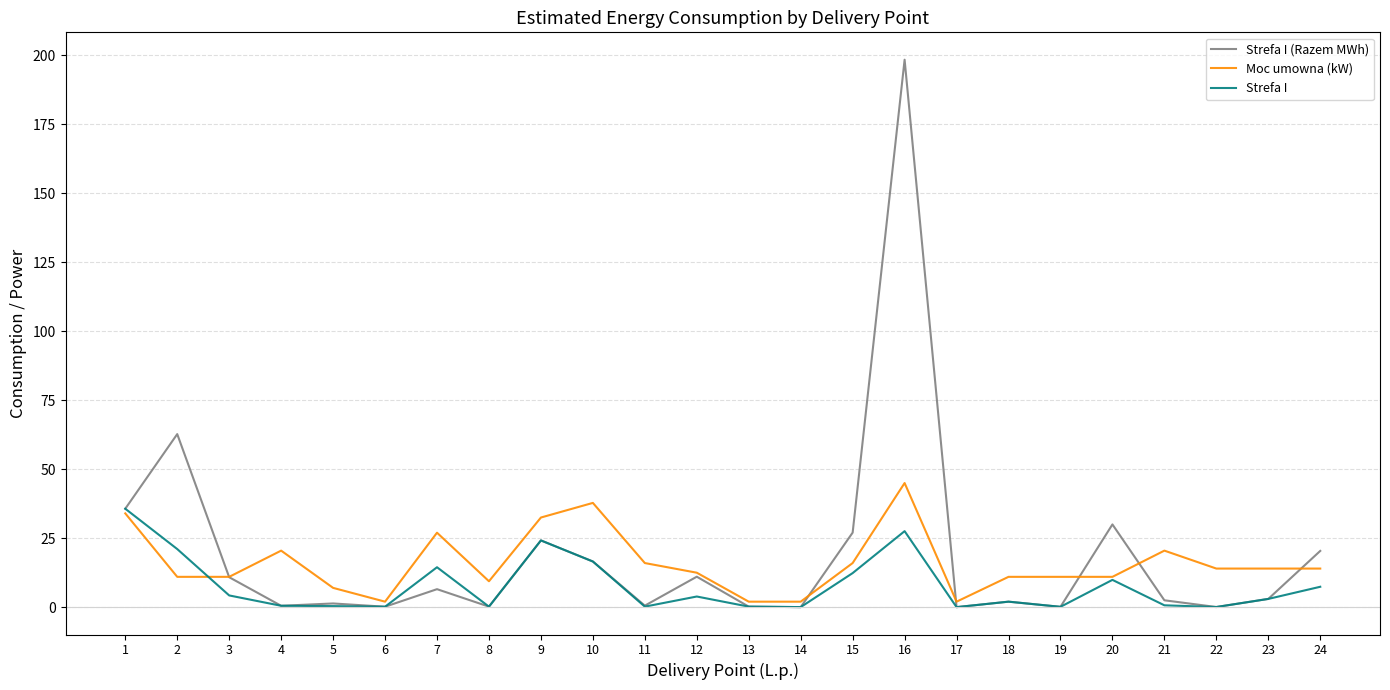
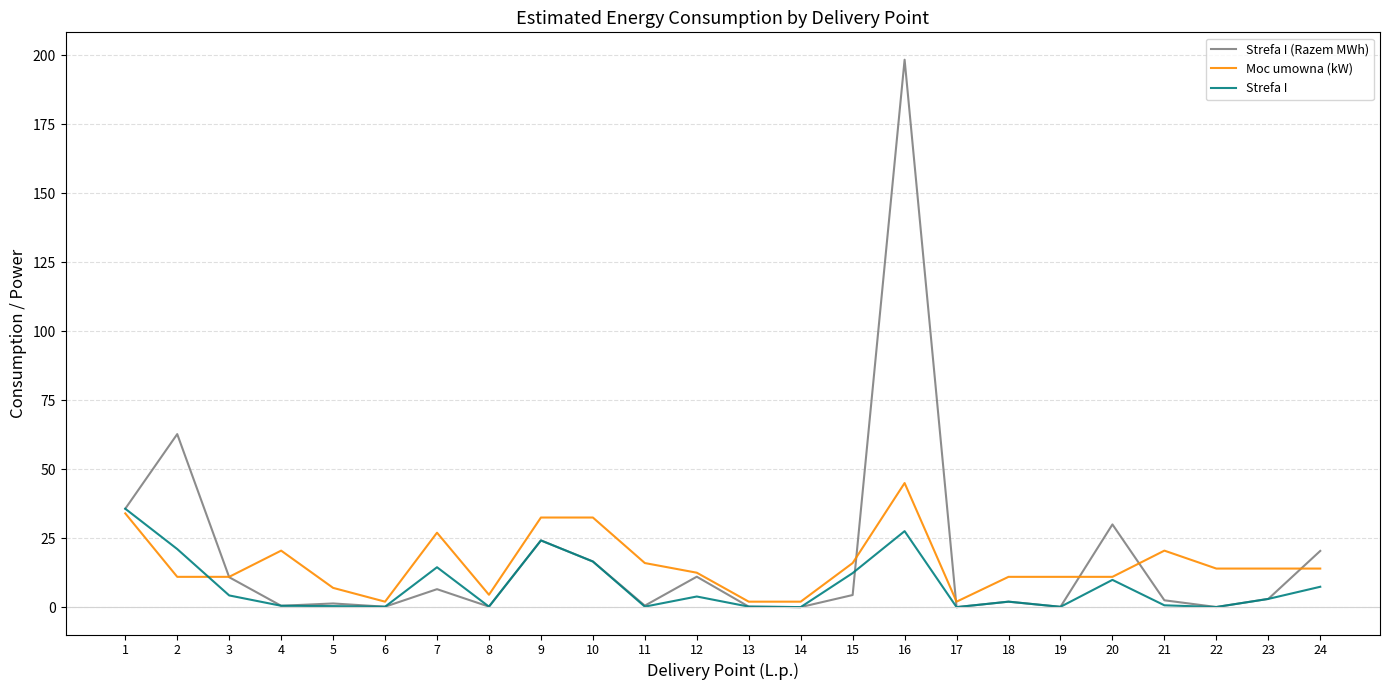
  {
    "Strefa I (Razem MWh)": {
      "2": 63,
      "5": 1,
      "7": 7,
      "12": 11,
-     "15": 27,
+     "15": 4,
      "16": 198,
      "20": 30,
      "21": 3,
      "24": 20
    },
    "Moc umowna (kW)": {
      "1": 34,
      "2": 11,
      "4": 21,
      "5": 7,
      "6": 2,
      "7": 27,
-     "8": 9,
+     "8": 5,
      "9": 33,
-     "10": 38,
+     "10": 33,
      "11": 16,
      "12": 13,
      "13": 2,
      "14": 2,
      "15": 16,
      "16": 45,
      "17": 2,
      "18": 11,
      "19": 11,
      "20": 11,
      "21": 21,
      "22": 14,
      "23": 14,
      "24": 14
    },
    "Strefa I": {
      "2": 21,
      "3": 4,
      "5": 0,
      "7": 14,
      "12": 4,
      "15": 12,
      "16": 28,
      "20": 10,
      "21": 1,
      "24": 7
    }
  }
